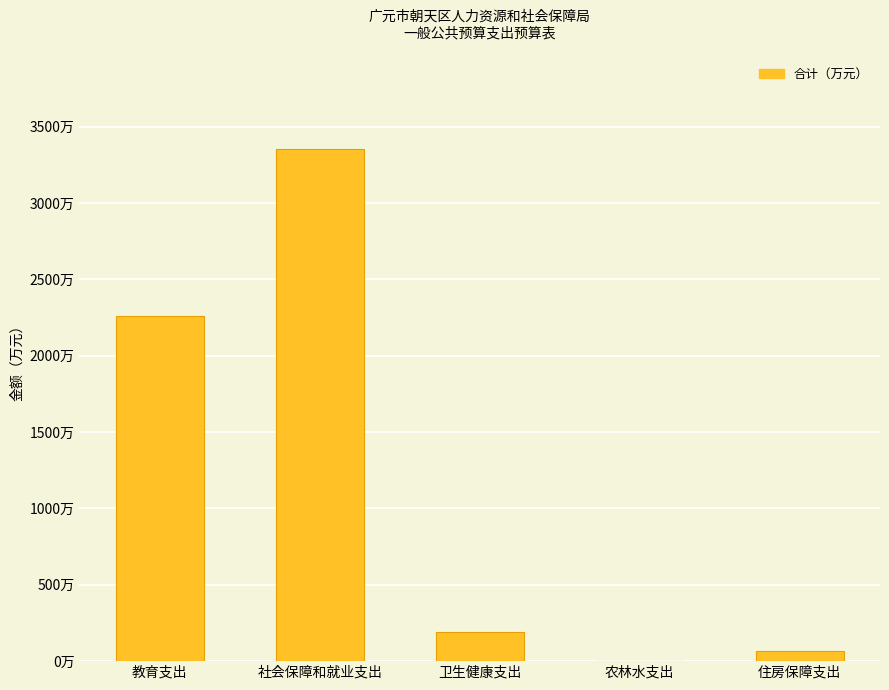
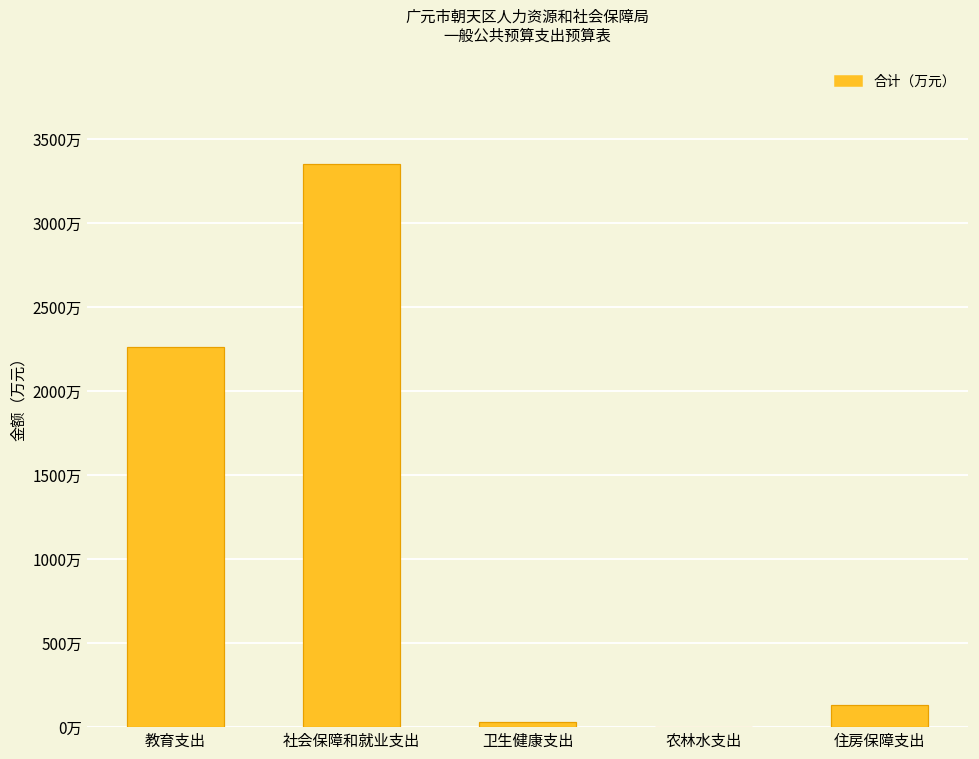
  {
    "教育支出": "2260万",
    "社会保障和就业支出": "3350万",
-   "卫生健康支出": "190万",
-   "住房保障支出": "70万"
+   "卫生健康支出": "30万",
+   "住房保障支出": "130万"
  }
